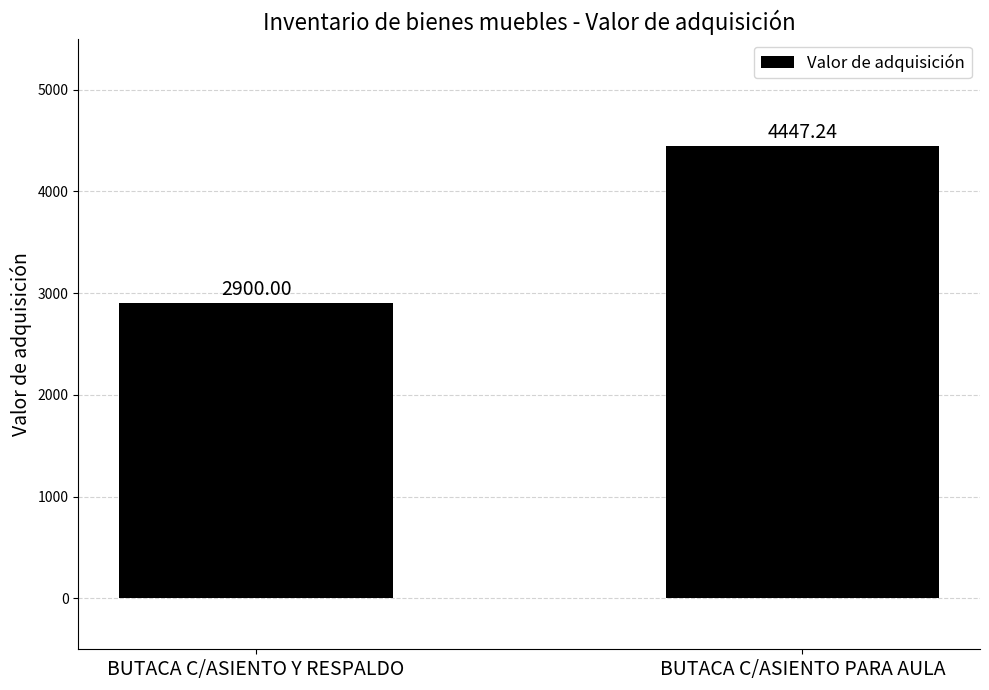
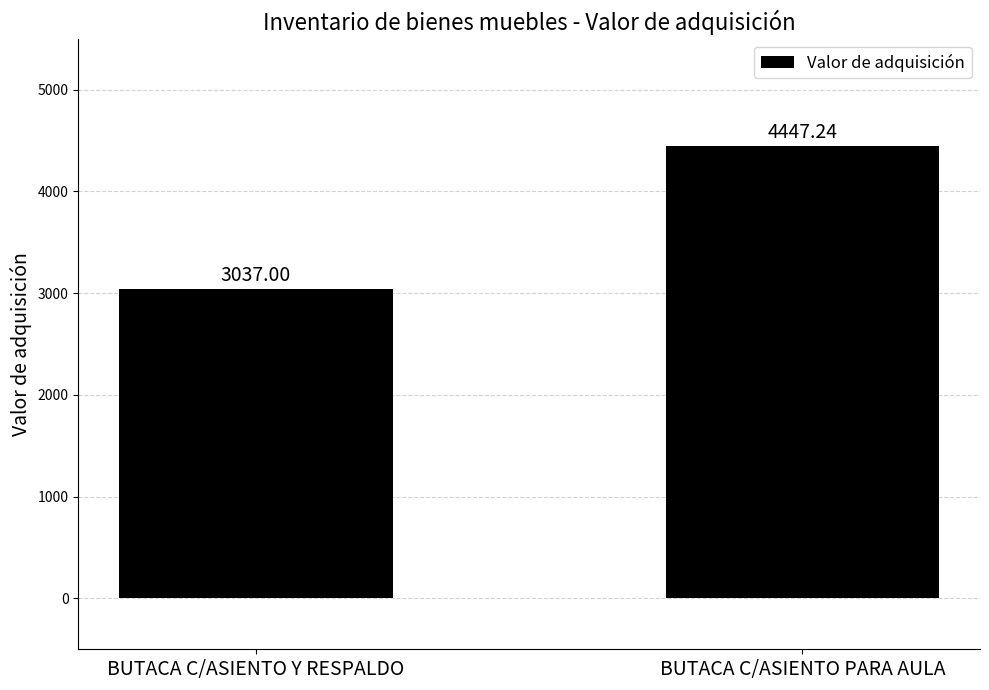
  {
-   "BUTACA C/ASIENTO Y RESPALDO": 2900.00,
+   "BUTACA C/ASIENTO Y RESPALDO": 3037.00,
    "BUTACA C/ASIENTO PARA AULA": 4447.24
  }
